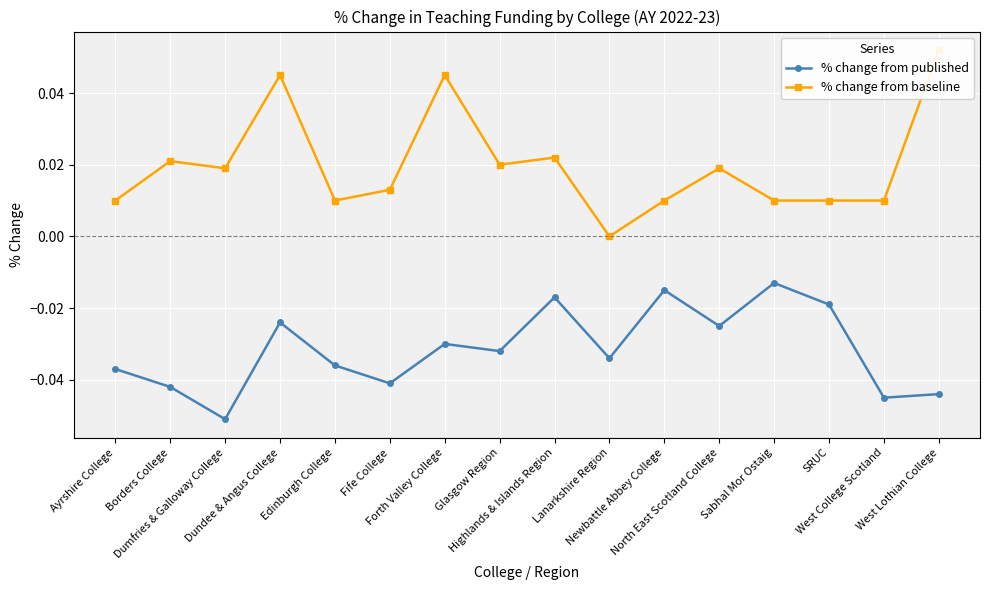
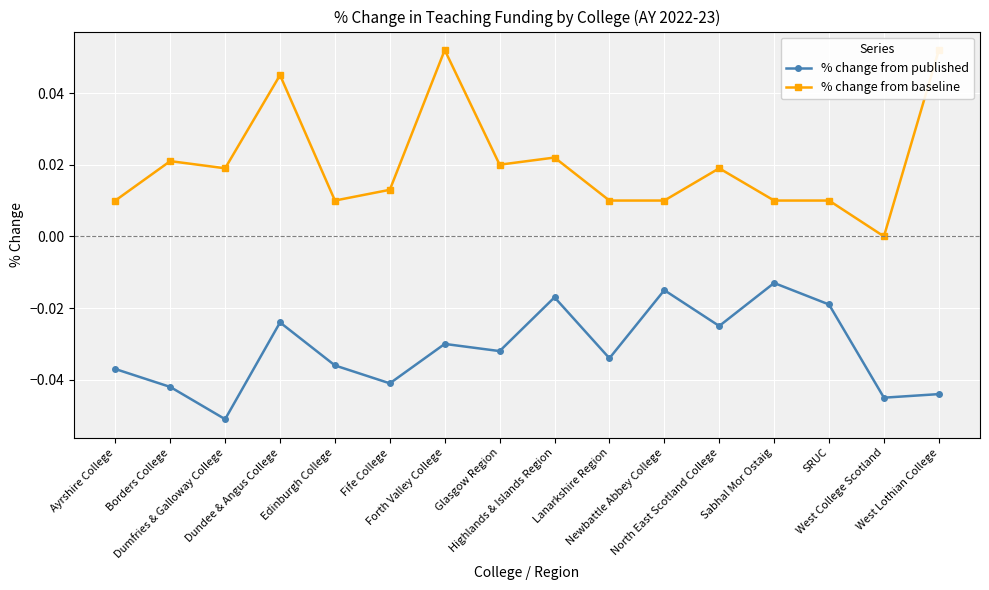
  {
    "% change from published": {
      "Ayrshire College": -0.037,
      "Borders College": -0.042,
      "Dumfries & Galloway College": -0.051,
      "Dundee & Angus College": -0.024,
      "Edinburgh College": -0.036,
      "Fife College": -0.041,
      "Forth Valley College": -0.030,
      "Glasgow Region": -0.032,
      "Highlands & Islands Region": -0.017,
      "Lanarkshire Region": -0.034,
      "Newbattle Abbey College": -0.015,
      "North East Scotland College": -0.025,
      "Sabhal Mor Ostaig": -0.013,
      "SRUC": -0.019,
      "West College Scotland": -0.045,
      "West Lothian College": -0.044
    },
    "% change from baseline": {
      "Ayrshire College": 0.010,
      "Borders College": 0.021,
      "Dumfries & Galloway College": 0.019,
      "Dundee & Angus College": 0.045,
      "Edinburgh College": 0.010,
      "Fife College": 0.013,
-     "Forth Valley College": 0.045,
+     "Forth Valley College": 0.052,
      "Glasgow Region": 0.020,
      "Highlands & Islands Region": 0.022,
-     "Lanarkshire Region": 0.00,
+     "Lanarkshire Region": 0.01,
      "Newbattle Abbey College": 0.010,
      "North East Scotland College": 0.019,
      "Sabhal Mor Ostaig": 0.010,
      "SRUC": 0.010,
-     "West College Scotland": 0.01
+     "West College Scotland": 0.00
    }
  }
